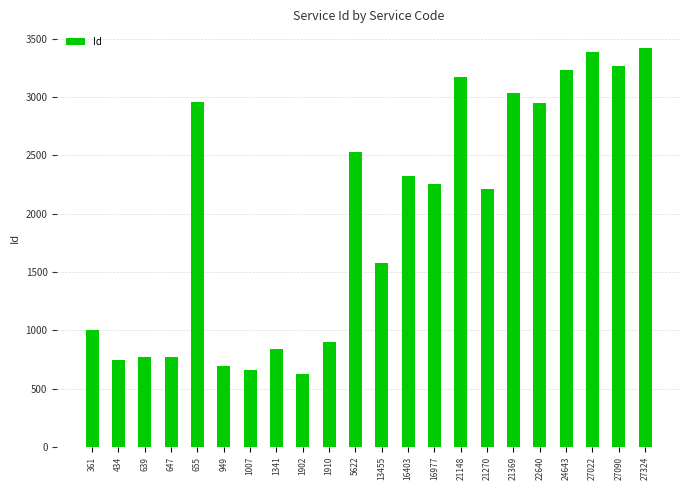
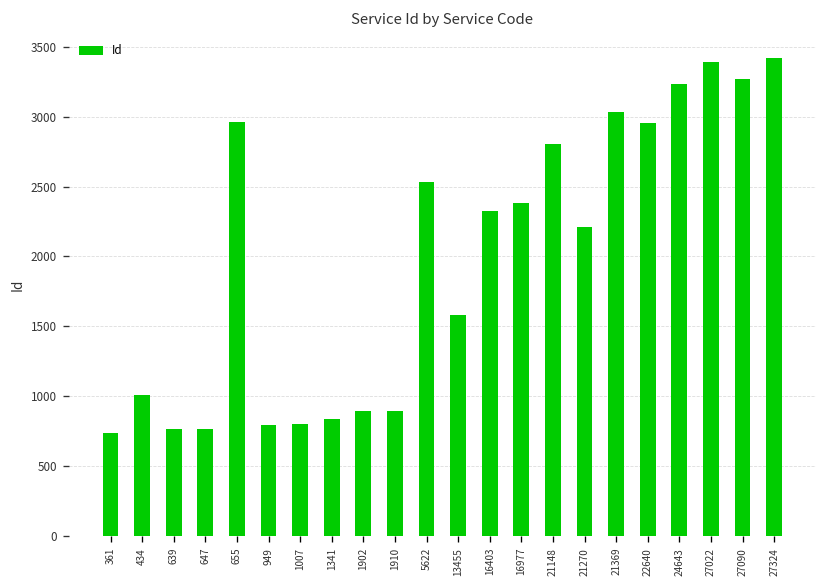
  {
-   "361": 1000,
-   "434": 750,
+   "361": 740,
+   "434": 1010,
    "639": 770,
    "647": 770,
    "655": 2960,
-   "949": 690,
-   "1007": 660,
+   "949": 800,
+   "1007": 800,
    "1341": 840,
-   "1902": 620,
+   "1902": 890,
    "1910": 900,
    "5622": 2530,
    "13455": 1580,
    "16403": 2330,
-   "16977": 2260,
-   "21148": 3170,
+   "16977": 2390,
+   "21148": 2800,
    "21270": 2210,
    "21369": 3040,
    "22640": 2950,
    "24643": 3230,
    "27022": 3390,
    "27090": 3270,
    "27324": 3420
  }
